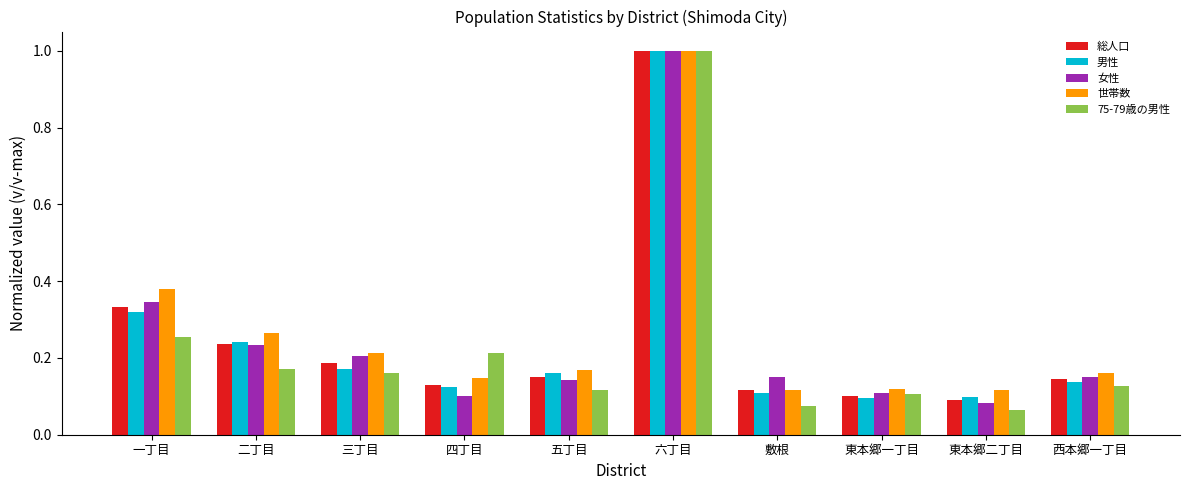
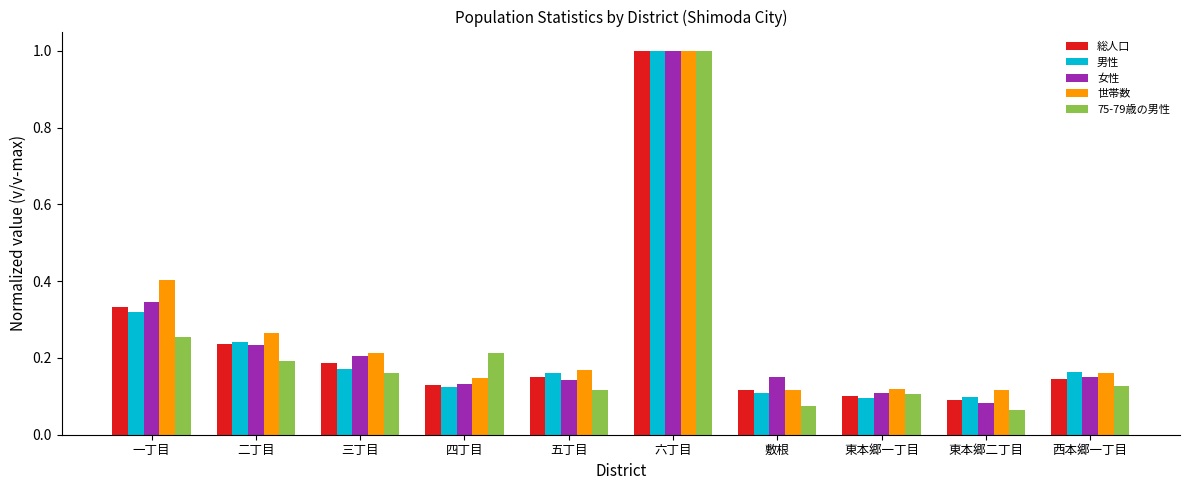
  {
    "総人口": {
      "一丁目": 0.33,
      "二丁目": 0.24,
      "三丁目": 0.19,
      "四丁目": 0.13,
      "五丁目": 0.15,
      "六丁目": 1.00,
      "敷根": 0.12,
      "東本郷一丁目": 0.10,
      "東本郷二丁目": 0.09,
      "西本郷一丁目": 0.14
    },
    "男性": {
      "一丁目": 0.32,
      "二丁目": 0.24,
      "三丁目": 0.17,
      "四丁目": 0.12,
      "五丁目": 0.16,
      "六丁目": 1.00,
      "敷根": 0.11,
      "東本郷一丁目": 0.10,
      "東本郷二丁目": 0.10,
-     "西本郷一丁目": 0.14
+     "西本郷一丁目": 0.16
    },
    "女性": {
      "一丁目": 0.35,
      "二丁目": 0.23,
      "三丁目": 0.20,
-     "四丁目": 0.10,
+     "四丁目": 0.13,
      "五丁目": 0.14,
      "六丁目": 1.00,
      "敷根": 0.15,
      "東本郷一丁目": 0.11,
      "東本郷二丁目": 0.08,
      "西本郷一丁目": 0.15
    },
    "世帯数": {
-     "一丁目": 0.38,
+     "一丁目": 0.40,
      "二丁目": 0.26,
      "三丁目": 0.21,
      "四丁目": 0.15,
      "五丁目": 0.17,
      "六丁目": 1.00,
      "敷根": 0.12,
      "東本郷一丁目": 0.12,
      "東本郷二丁目": 0.12,
      "西本郷一丁目": 0.16
    },
    "75-79歳の男性": {
      "一丁目": 0.26,
-     "二丁目": 0.17,
+     "二丁目": 0.19,
      "三丁目": 0.16,
      "四丁目": 0.21,
      "五丁目": 0.12,
      "六丁目": 1.00,
      "敷根": 0.07,
      "東本郷一丁目": 0.11,
      "東本郷二丁目": 0.06,
      "西本郷一丁目": 0.13
    }
  }
